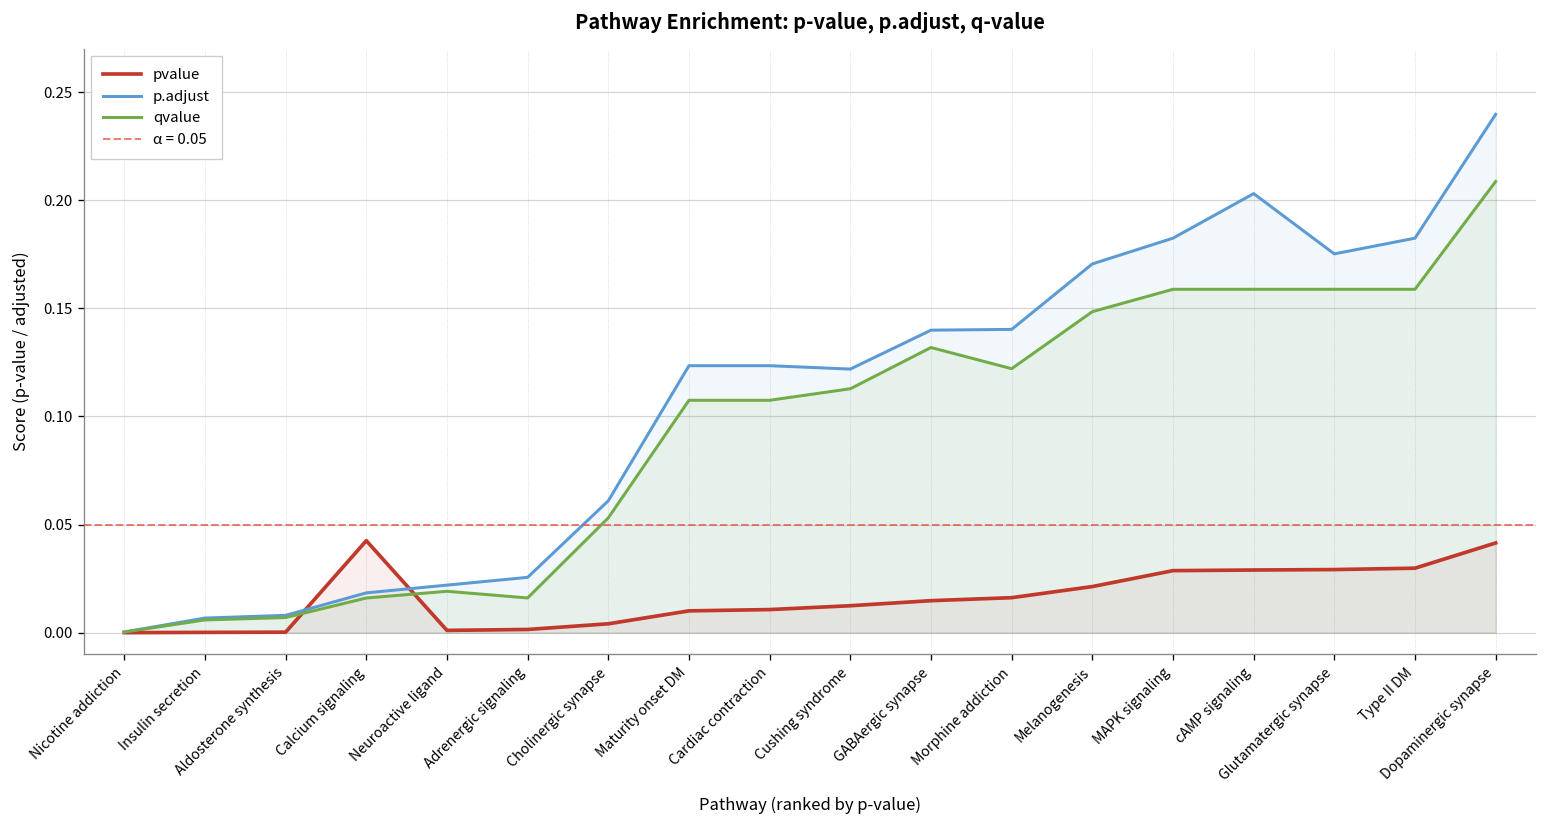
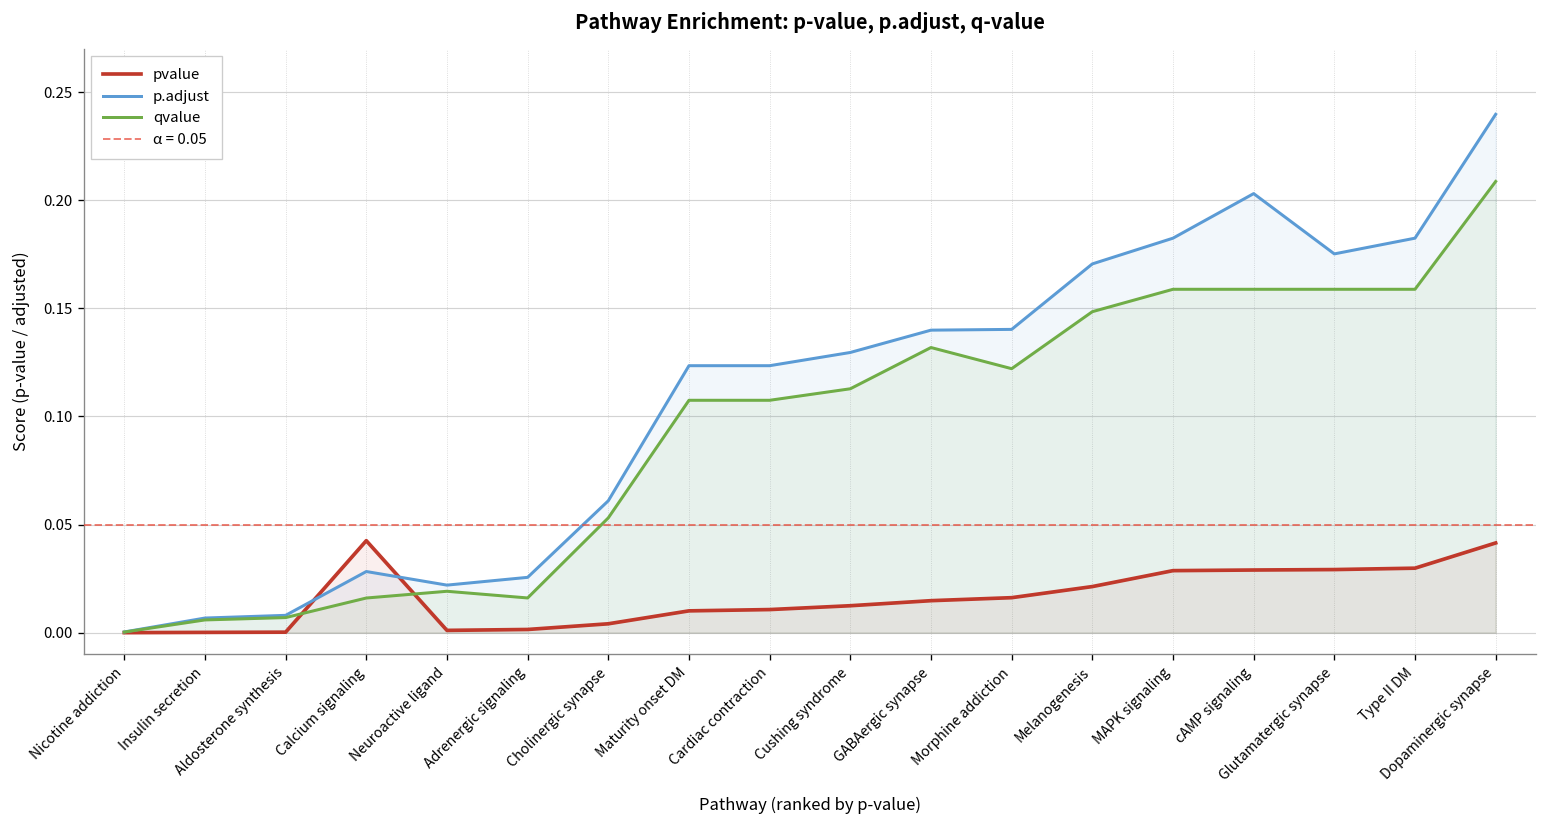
  {
    "pvalue": {
      "Insulin secretion": 0.000,
      "Aldosterone synthesis": 0.000,
      "Calcium signaling": 0.043,
      "Neuroactive ligand": 0.001,
      "Adrenergic signaling": 0.001,
      "Cholinergic synapse": 0.004,
      "Maturity onset DM": 0.010,
      "Cardiac contraction": 0.011,
      "Cushing syndrome": 0.012,
      "GABAergic synapse": 0.015,
      "Morphine addiction": 0.016,
      "Melanogenesis": 0.021,
      "MAPK signaling": 0.029,
      "cAMP signaling": 0.029,
      "Glutamatergic synapse": 0.029,
      "Type II DM": 0.030,
      "Dopaminergic synapse": 0.041
    },
    "p.adjust": {
-     "Calcium signaling": 0.018,
+     "Calcium signaling": 0.028,
      "Neuroactive ligand": 0.022,
      "Adrenergic signaling": 0.026,
      "Cholinergic synapse": 0.061,
      "Maturity onset DM": 0.123,
      "Cardiac contraction": 0.123,
-     "Cushing syndrome": 0.122,
+     "Cushing syndrome": 0.130,
      "GABAergic synapse": 0.140,
      "Morphine addiction": 0.140,
      "Melanogenesis": 0.171,
      "MAPK signaling": 0.182,
      "cAMP signaling": 0.203,
      "Glutamatergic synapse": 0.175,
      "Type II DM": 0.182,
      "Dopaminergic synapse": 0.240
    },
    "qvalue": {
      "Calcium signaling": 0.016,
      "Neuroactive ligand": 0.019,
      "Adrenergic signaling": 0.016,
      "Cholinergic synapse": 0.053,
      "Maturity onset DM": 0.107,
      "Cardiac contraction": 0.107,
      "Cushing syndrome": 0.113,
      "GABAergic synapse": 0.132,
      "Morphine addiction": 0.122,
      "Melanogenesis": 0.148,
      "MAPK signaling": 0.159,
      "cAMP signaling": 0.159,
      "Glutamatergic synapse": 0.159,
      "Type II DM": 0.159,
      "Dopaminergic synapse": 0.209
    }
  }
